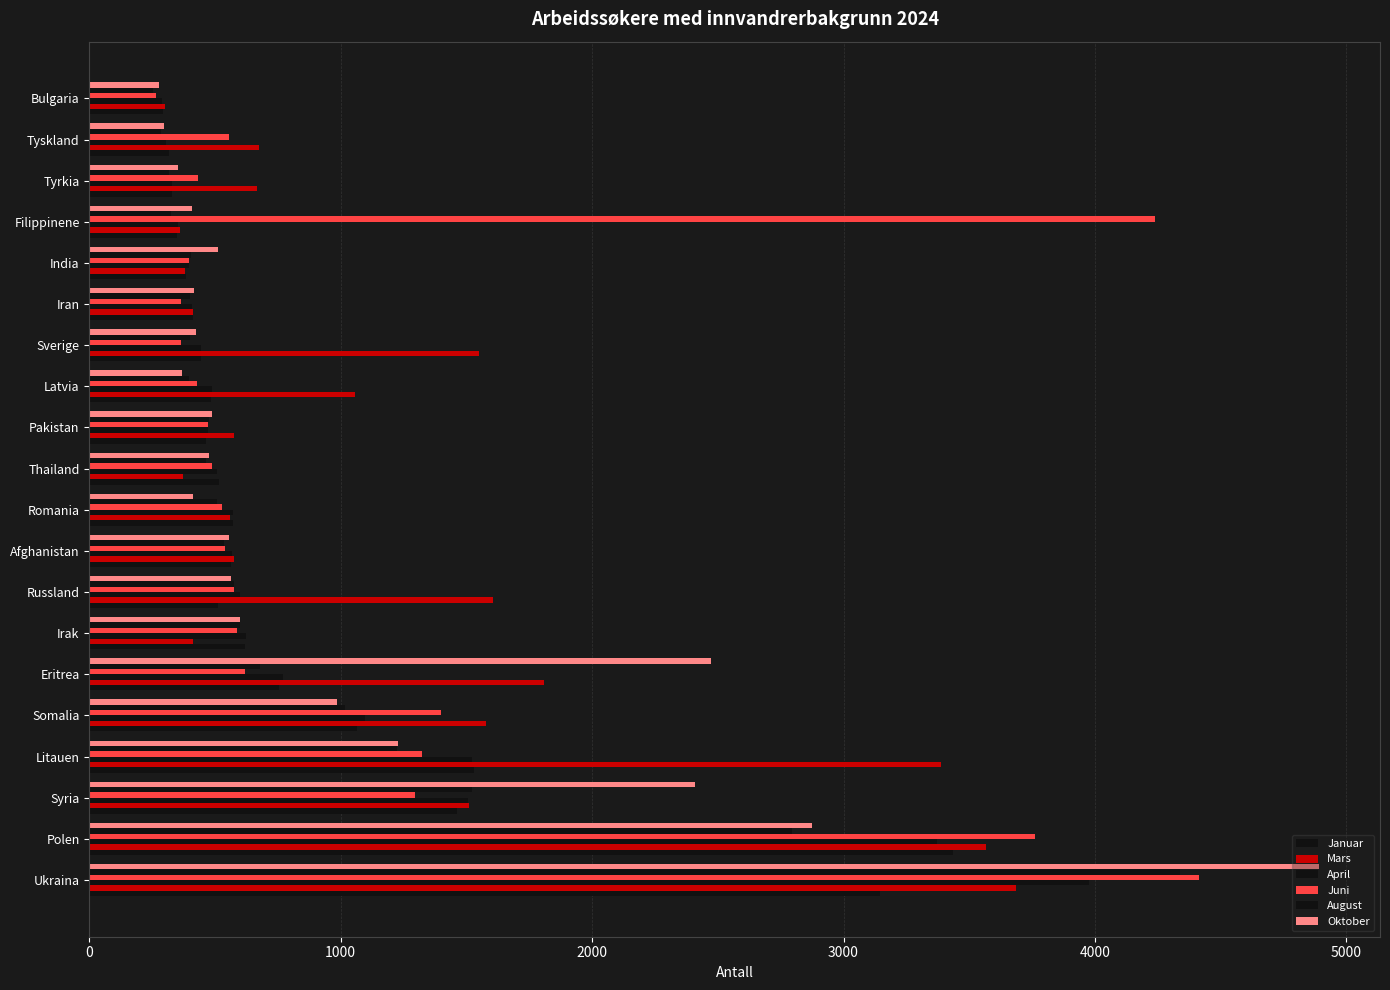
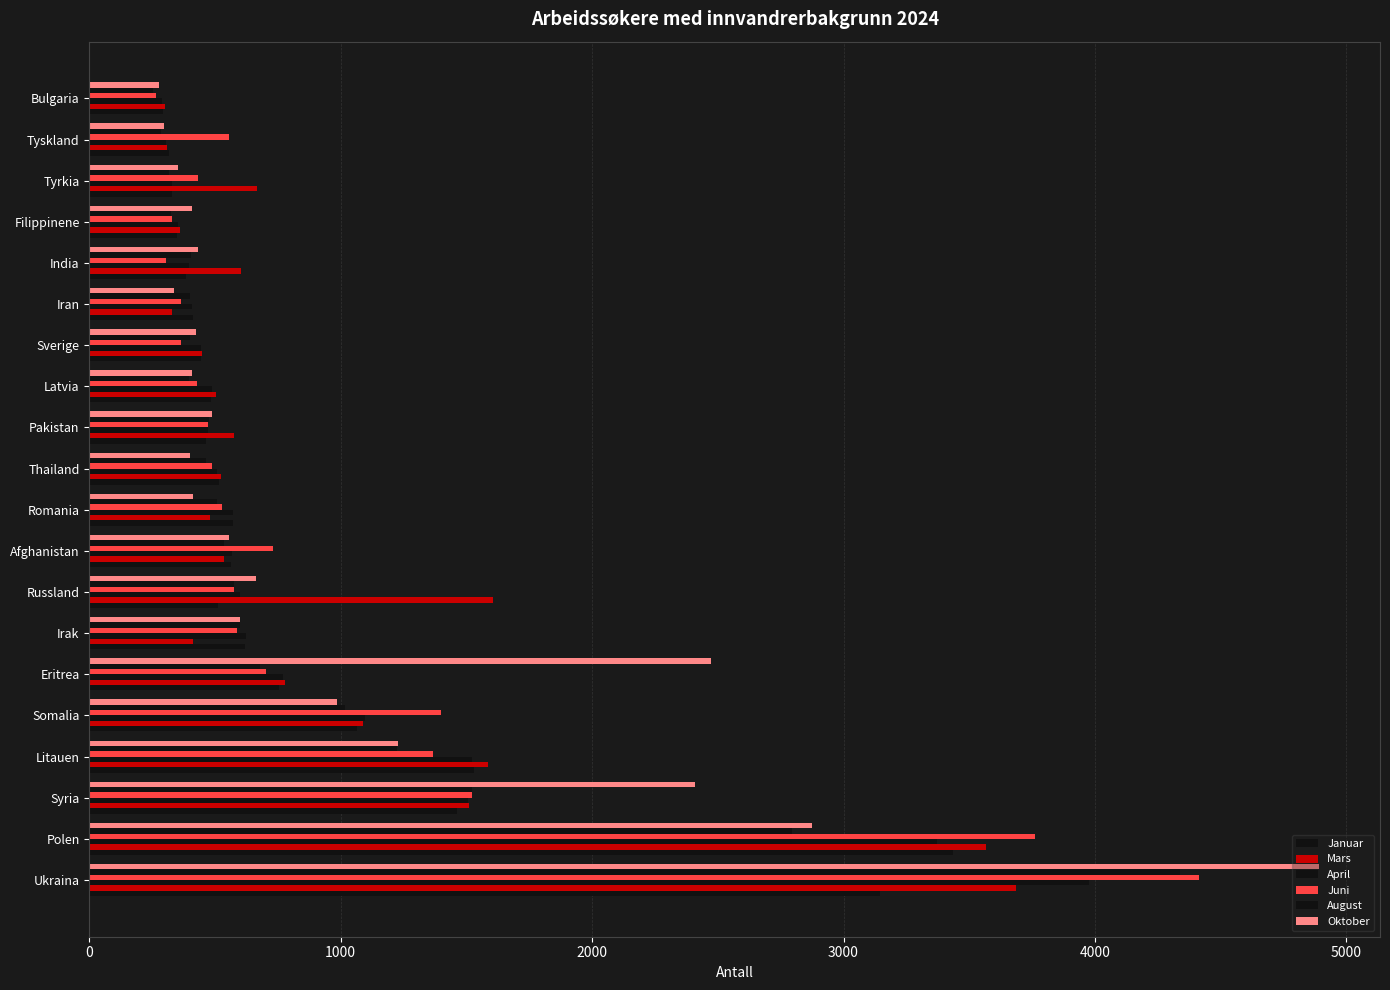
  {
    "Mars": {
      "Bulgaria": 300,
-     "Tyskland": 670,
+     "Tyskland": 310,
      "Tyrkia": 670,
      "Filippinene": 360,
-     "India": 380,
-     "Iran": 410,
-     "Sverige": 1550,
-     "Latvia": 1060,
+     "India": 600,
+     "Iran": 330,
+     "Sverige": 450,
+     "Latvia": 500,
      "Pakistan": 580,
-     "Thailand": 370,
-     "Romania": 560,
-     "Afghanistan": 580,
+     "Thailand": 530,
+     "Romania": 480,
+     "Afghanistan": 540,
      "Russland": 1610,
      "Irak": 410,
-     "Eritrea": 1810,
-     "Somalia": 1580,
-     "Litauen": 3390,
+     "Eritrea": 780,
+     "Somalia": 1090,
+     "Litauen": 1590,
      "Syria": 1510,
      "Polen": 3570,
      "Ukraina": 3690
    },
    "Juni": {
      "Bulgaria": 270,
      "Tyskland": 550,
      "Tyrkia": 430,
-     "Filippinene": 4240,
-     "India": 400,
+     "Filippinene": 330,
+     "India": 310,
      "Iran": 370,
      "Sverige": 360,
      "Latvia": 430,
      "Pakistan": 470,
      "Thailand": 490,
      "Romania": 530,
-     "Afghanistan": 540,
+     "Afghanistan": 730,
      "Russland": 570,
      "Irak": 590,
-     "Eritrea": 620,
+     "Eritrea": 700,
      "Somalia": 1400,
-     "Litauen": 1320,
-     "Syria": 1300,
+     "Litauen": 1370,
+     "Syria": 1520,
      "Polen": 3760,
      "Ukraina": 4420
    },
    "Oktober": {
      "Bulgaria": 280,
      "Tyskland": 300,
      "Tyrkia": 350,
      "Filippinene": 410,
-     "India": 510,
-     "Iran": 420,
+     "India": 430,
+     "Iran": 340,
      "Sverige": 420,
-     "Latvia": 370,
+     "Latvia": 410,
      "Pakistan": 490,
-     "Thailand": 470,
+     "Thailand": 400,
      "Romania": 410,
      "Afghanistan": 550,
-     "Russland": 560,
+     "Russland": 660,
      "Irak": 600,
      "Eritrea": 2470,
      "Somalia": 990,
      "Litauen": 1230,
      "Syria": 2410,
      "Polen": 2870
    }
  }
